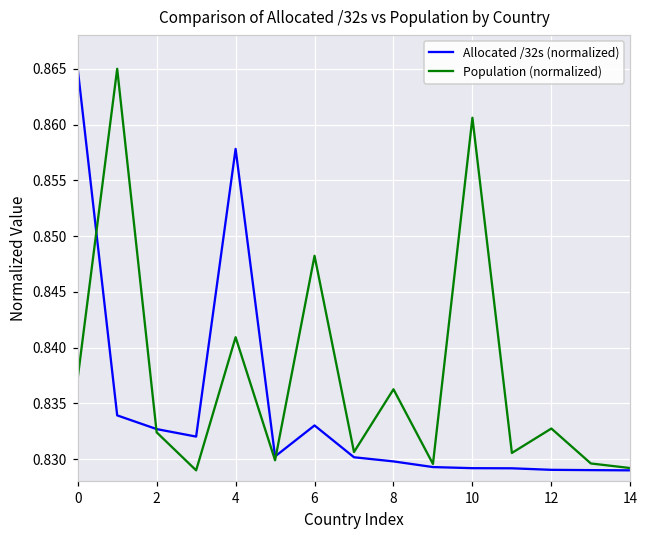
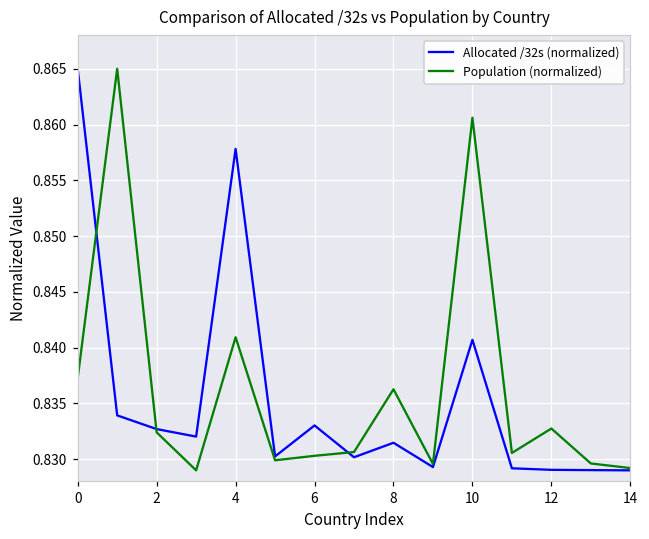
  {
    "Allocated /32s (normalized)": {
      "0": 0.8650,
      "2": 0.8327,
      "4": 0.8578,
      "6": 0.8330,
-     "8": 0.8298,
-     "10": 0.8292,
+     "8": 0.8315,
+     "10": 0.8407,
      "12": 0.8290
    },
    "Population (normalized)": {
      "0": 0.8373,
      "2": 0.8324,
      "4": 0.8409,
-     "6": 0.8482,
+     "6": 0.8303,
      "8": 0.8363,
      "10": 0.8606,
      "12": 0.8327
    }
  }
